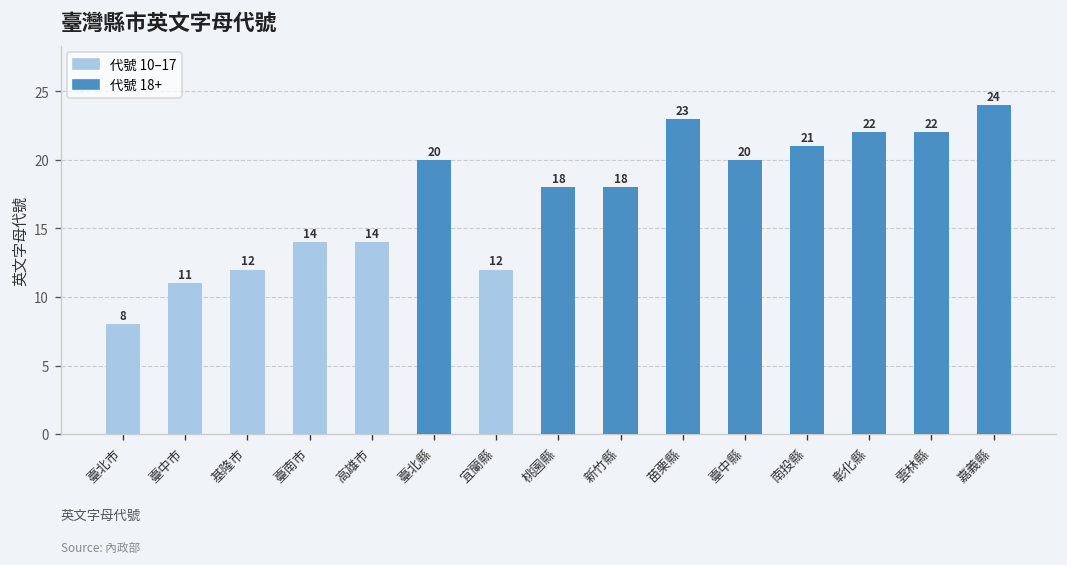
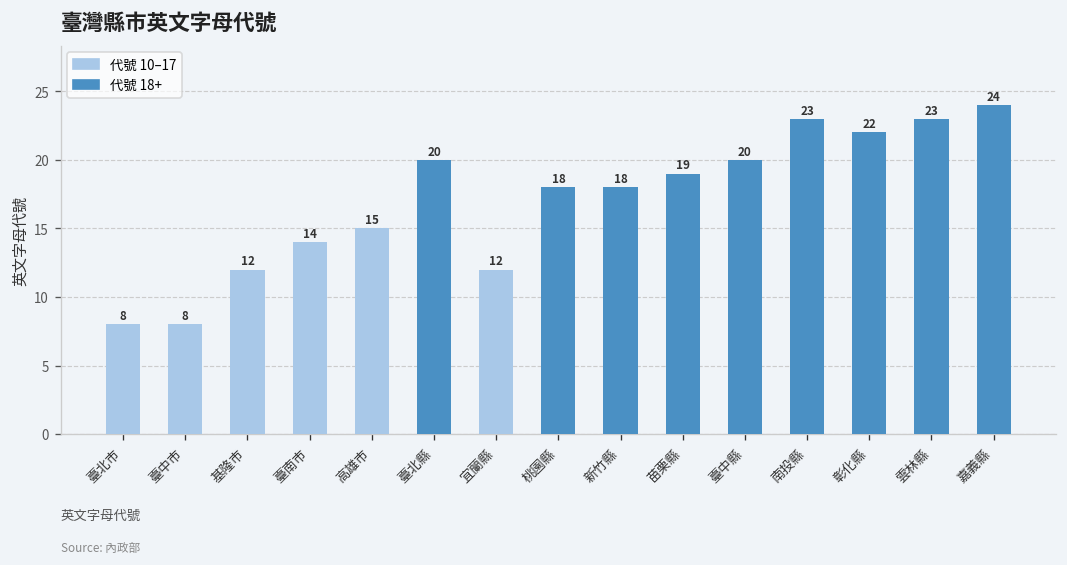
  {
    "臺北市": 8,
-   "臺中市": 11,
+   "臺中市": 8,
    "基隆市": 12,
    "臺南市": 14,
-   "高雄市": 14,
+   "高雄市": 15,
    "臺北縣": 20,
    "宜蘭縣": 12,
    "桃園縣": 18,
    "新竹縣": 18,
-   "苗栗縣": 23,
+   "苗栗縣": 19,
    "臺中縣": 20,
-   "南投縣": 21,
+   "南投縣": 23,
    "彰化縣": 22,
-   "雲林縣": 22,
+   "雲林縣": 23,
    "嘉義縣": 24
  }
